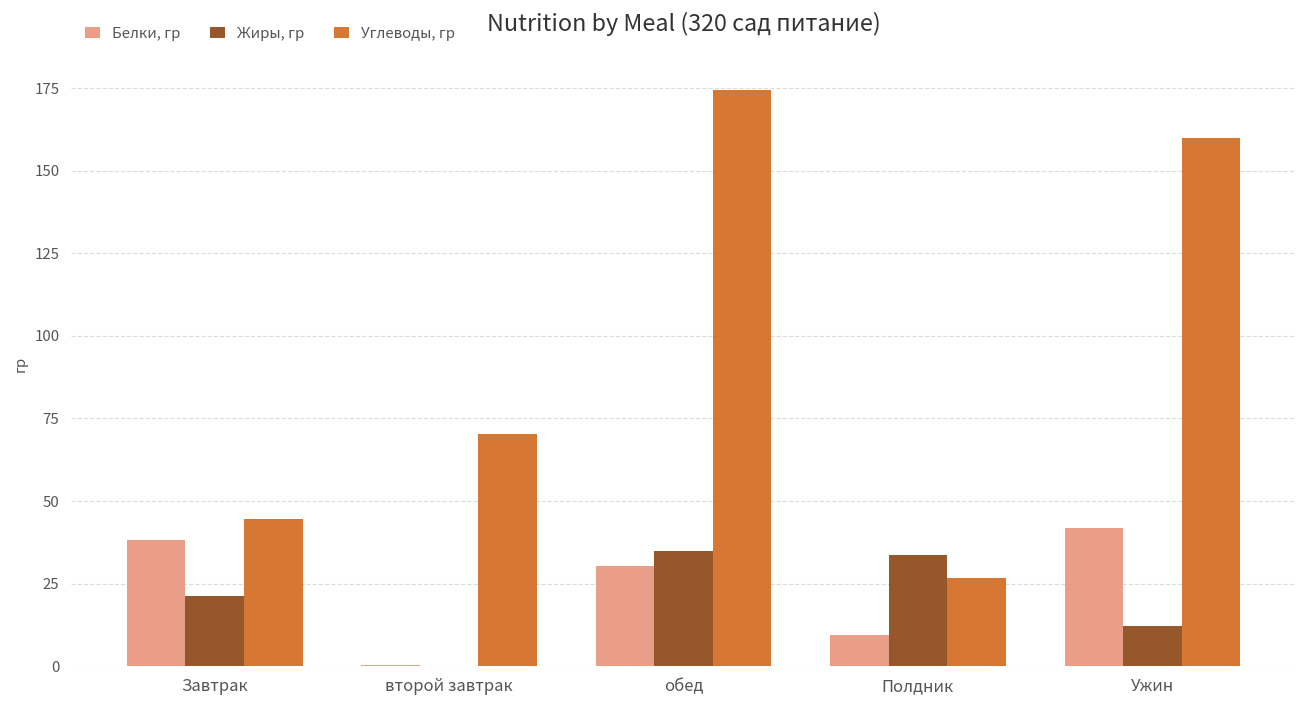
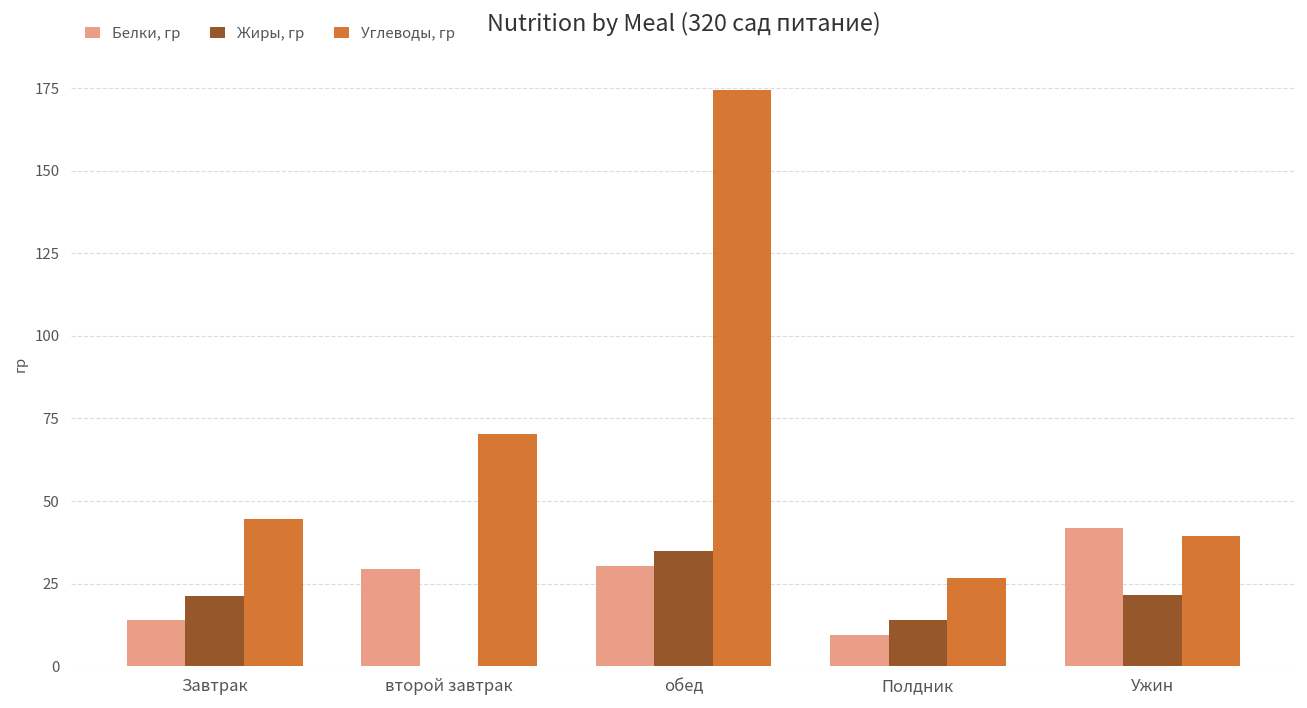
  {
    "Белки, гр": {
-     "Завтрак": 38,
-     "второй завтрак": 1,
+     "Завтрак": 14,
+     "второй завтрак": 29,
      "обед": 30,
      "Полдник": 9,
      "Ужин": 42
    },
    "Жиры, гр": {
      "Завтрак": 21,
      "второй завтрак": 0,
      "обед": 35,
-     "Полдник": 34,
-     "Ужин": 12
+     "Полдник": 14,
+     "Ужин": 21
    },
    "Углеводы, гр": {
      "Завтрак": 45,
      "второй завтрак": 70,
      "обед": 174,
      "Полдник": 27,
-     "Ужин": 160
+     "Ужин": 40
    }
  }
